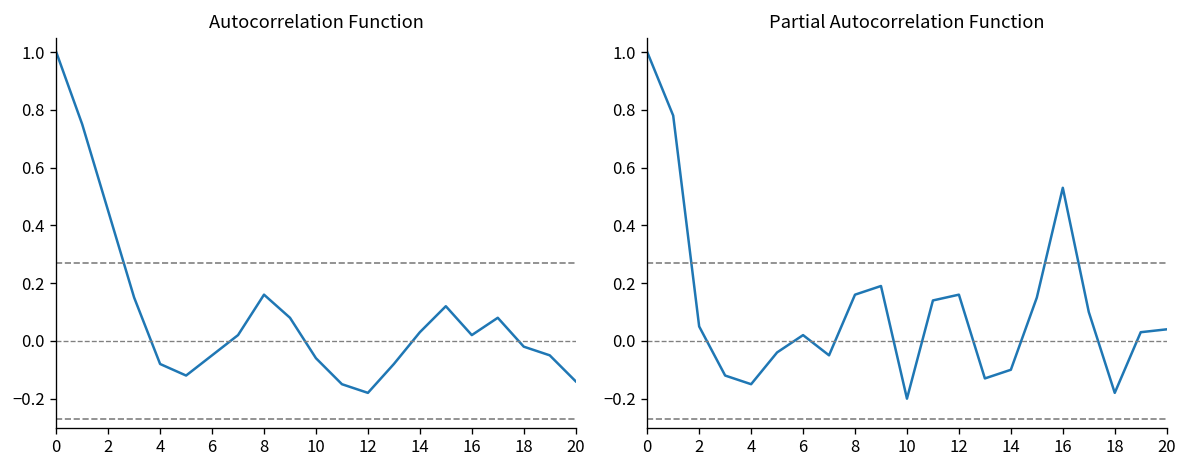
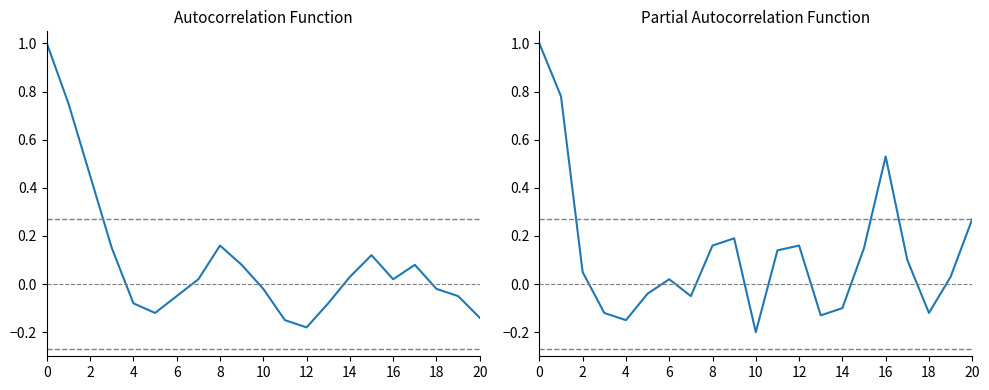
  {
    "Autocorrelation Function": {
      "0": 1.00,
      "2": 0.45,
      "4": -0.08,
      "6": -0.05,
      "8": 0.16,
-     "10": -0.06,
+     "10": -0.02,
      "12": -0.18,
      "14": 0.03,
      "16": 0.02,
      "18": -0.02,
      "20": -0.14
    },
    "Partial Autocorrelation Function": {
      "0": 1.00,
      "2": 0.05,
      "4": -0.15,
      "6": 0.02,
      "8": 0.16,
      "10": -0.20,
      "12": 0.16,
      "14": -0.10,
      "16": 0.53,
-     "18": -0.18,
-     "20": 0.04
+     "18": -0.12,
+     "20": 0.27
    }
  }
